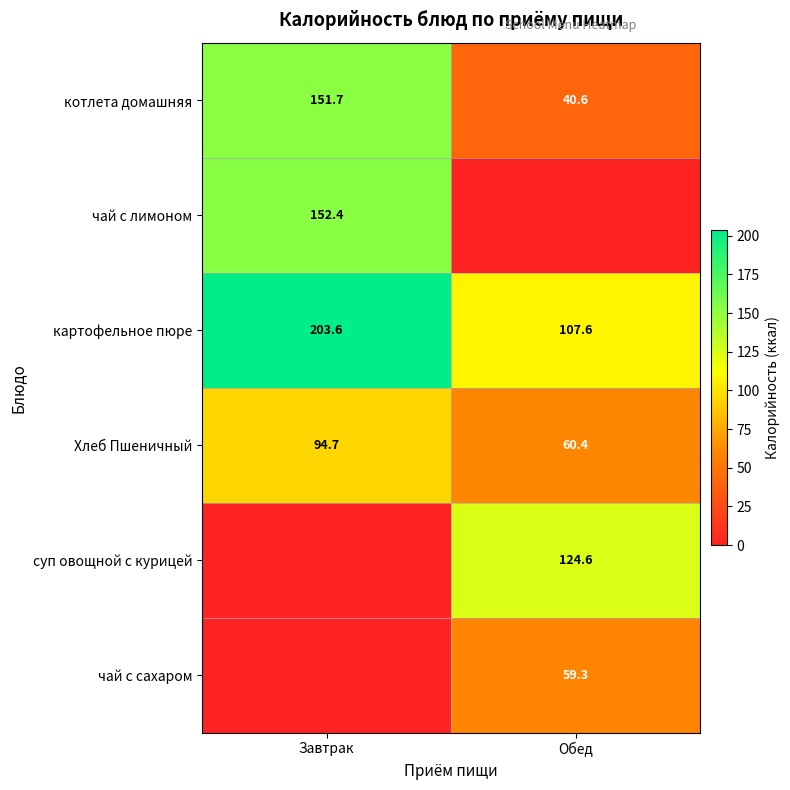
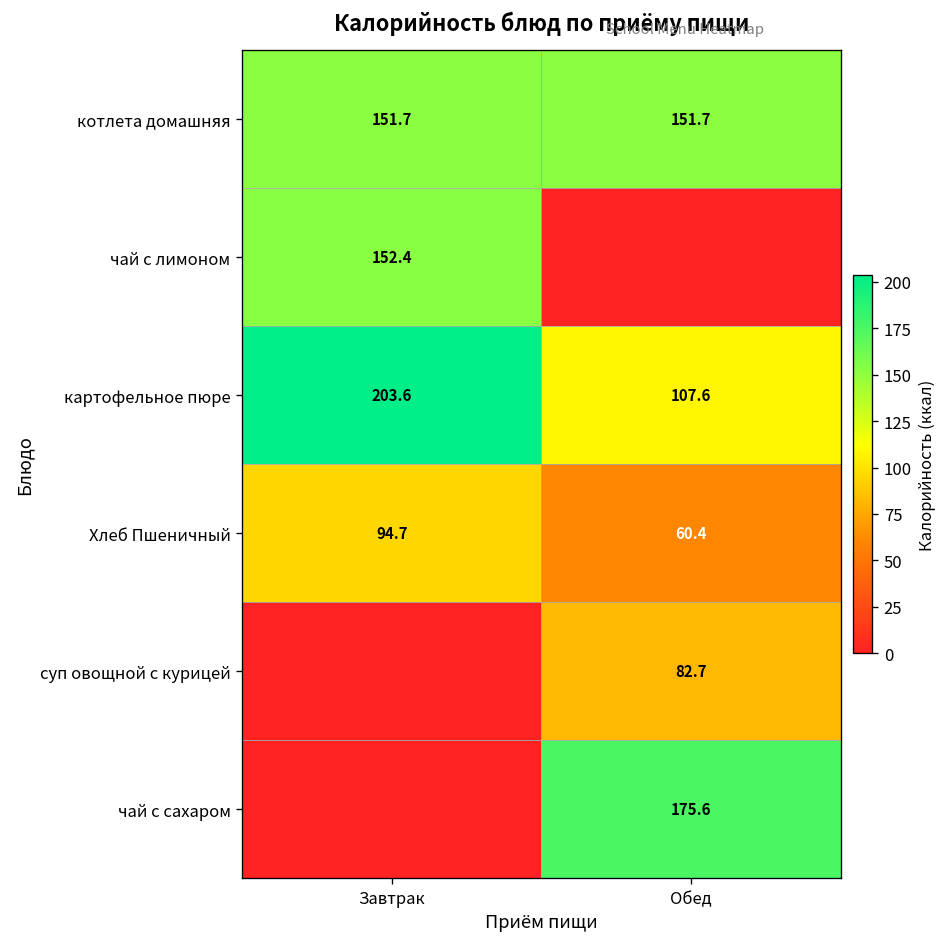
  {
    "котлета домашняя": {
      "Завтрак": 151.7,
-     "Обед": 40.6
+     "Обед": 151.7
    },
    "чай с лимоном": {
      "Завтрак": 152.4
    },
    "картофельное пюре": {
      "Завтрак": 203.6,
      "Обед": 107.6
    },
    "Хлеб Пшеничный": {
      "Завтрак": 94.7,
      "Обед": 60.4
    },
    "суп овощной с курицей": {
-     "Обед": 124.6
+     "Обед": 82.7
    },
    "чай с сахаром": {
-     "Обед": 59.3
+     "Обед": 175.6
    }
  }
